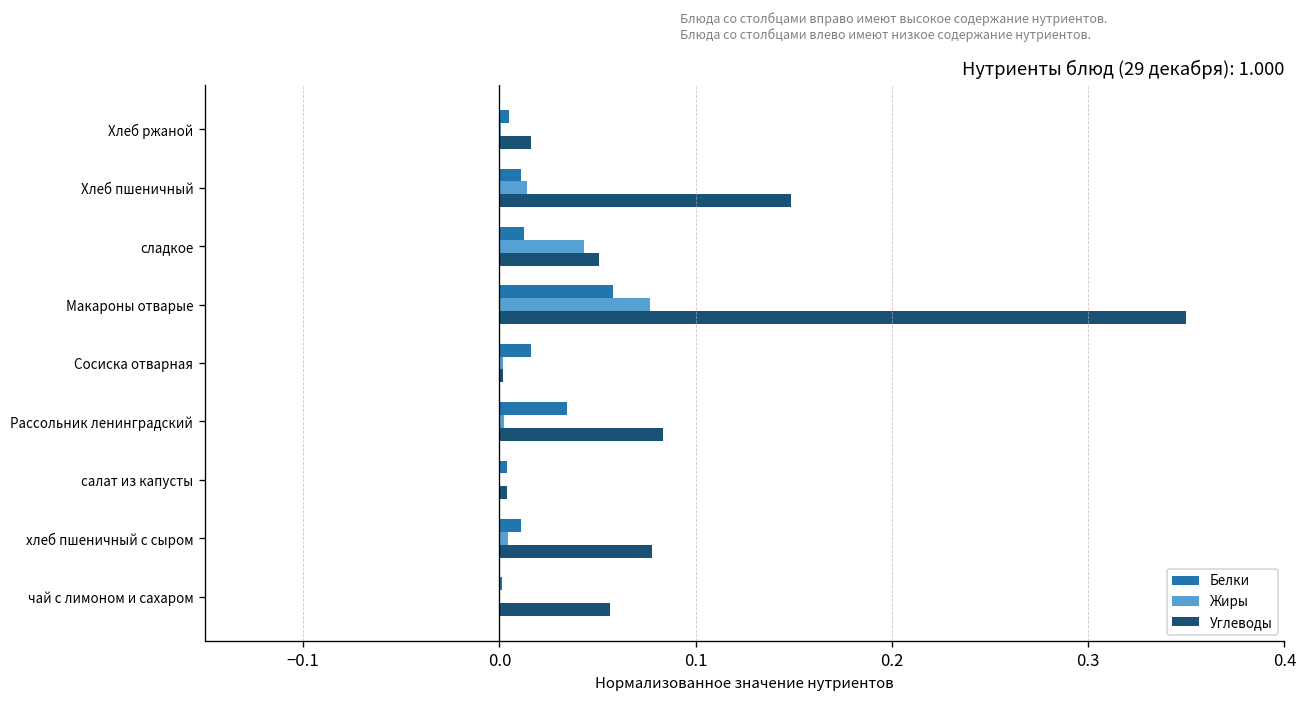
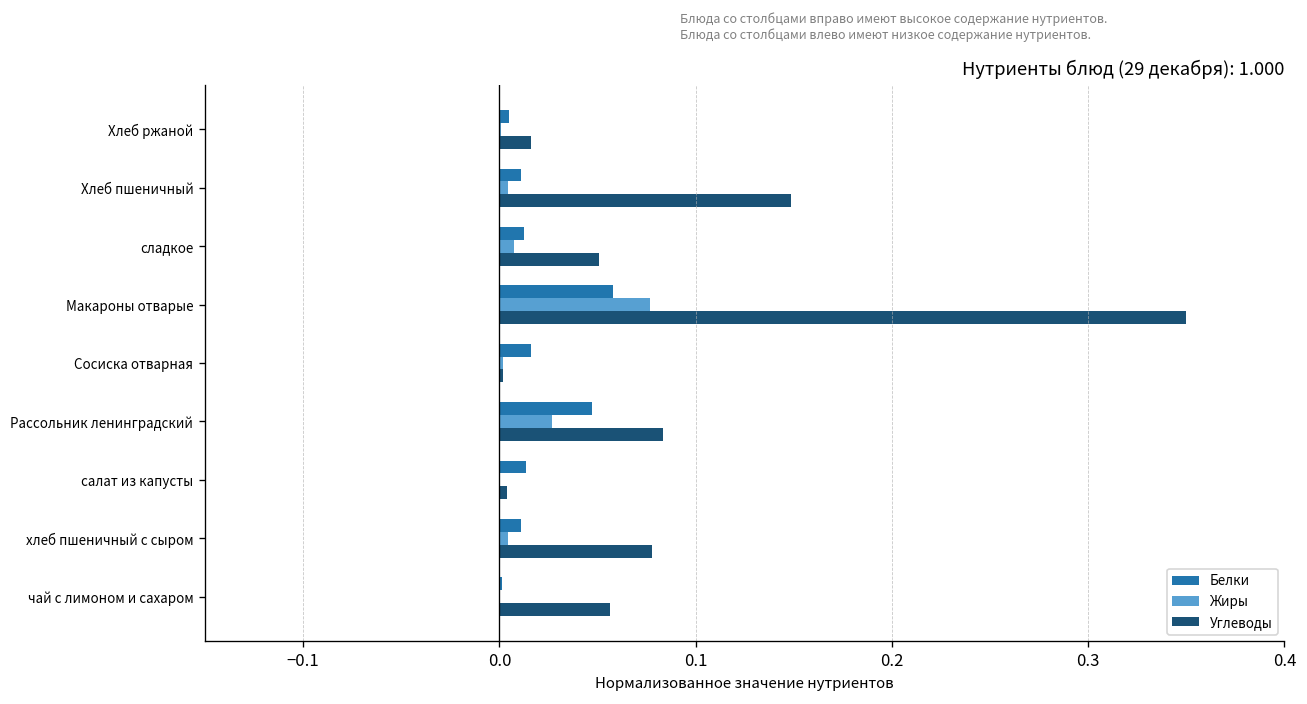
  {
    "Белки": {
      "Хлеб ржаной": 0.005,
      "Хлеб пшеничный": 0.011,
      "сладкое": 0.013,
      "Макароны отварые": 0.058,
      "Сосиска отварная": 0.016,
-     "Рассольник ленинградский": 0.034,
-     "салат из капусты": 0.004,
+     "Рассольник ленинградский": 0.047,
+     "салат из капусты": 0.014,
      "хлеб пшеничный с сыром": 0.011
    },
    "Жиры": {
-     "Хлеб пшеничный": 0.014,
-     "сладкое": 0.043,
+     "Хлеб пшеничный": 0.004,
+     "сладкое": 0.007,
      "Макароны отварые": 0.077,
      "Сосиска отварная": 0.002,
-     "Рассольник ленинградский": 0.003,
+     "Рассольник ленинградский": 0.027,
      "салат из капусты": 0.000,
      "хлеб пшеничный с сыром": 0.004,
      "чай с лимоном и сахаром": 0.000
    },
    "Углеводы": {
      "Хлеб ржаной": 0.016,
      "Хлеб пшеничный": 0.149,
      "сладкое": 0.051,
      "Макароны отварые": 0.350,
      "Сосиска отварная": 0.002,
      "Рассольник ленинградский": 0.083,
      "салат из капусты": 0.004,
      "хлеб пшеничный с сыром": 0.078,
      "чай с лимоном и сахаром": 0.056
    }
  }
